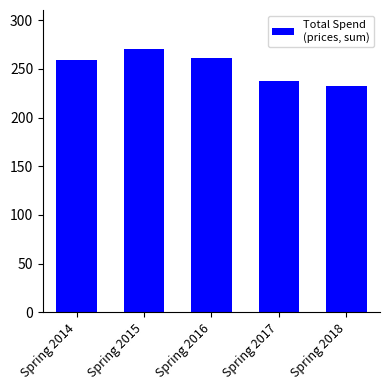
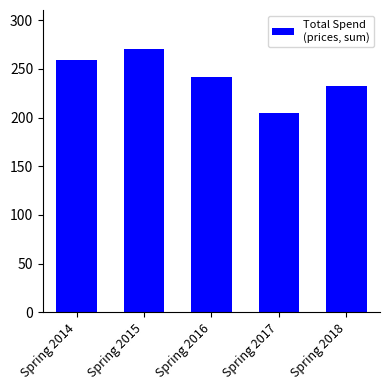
  {
    "Spring 2014": 260,
    "Spring 2015": 270,
-   "Spring 2016": 260,
-   "Spring 2017": 240,
+   "Spring 2016": 240,
+   "Spring 2017": 210,
    "Spring 2018": 230
  }
